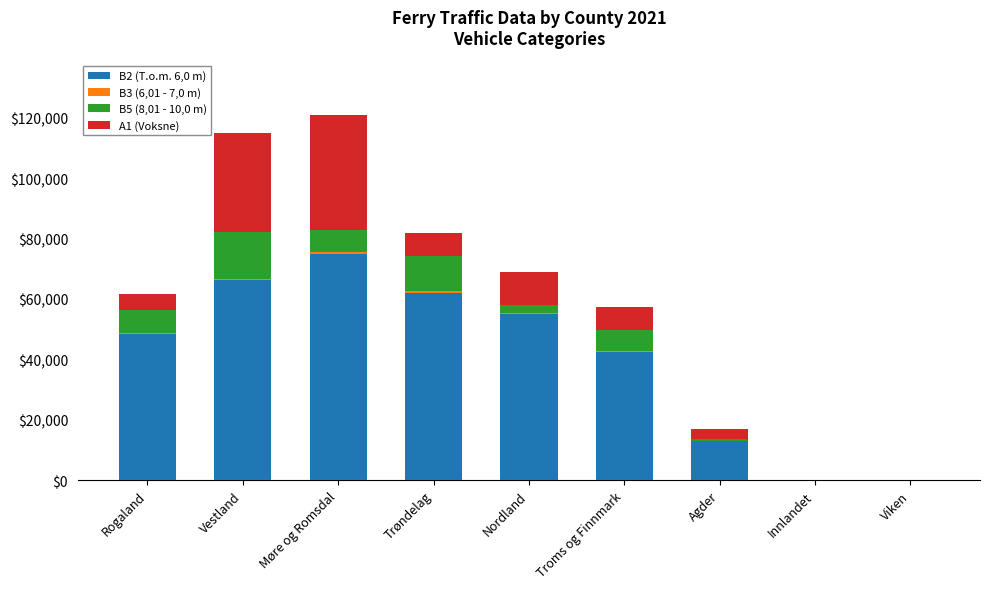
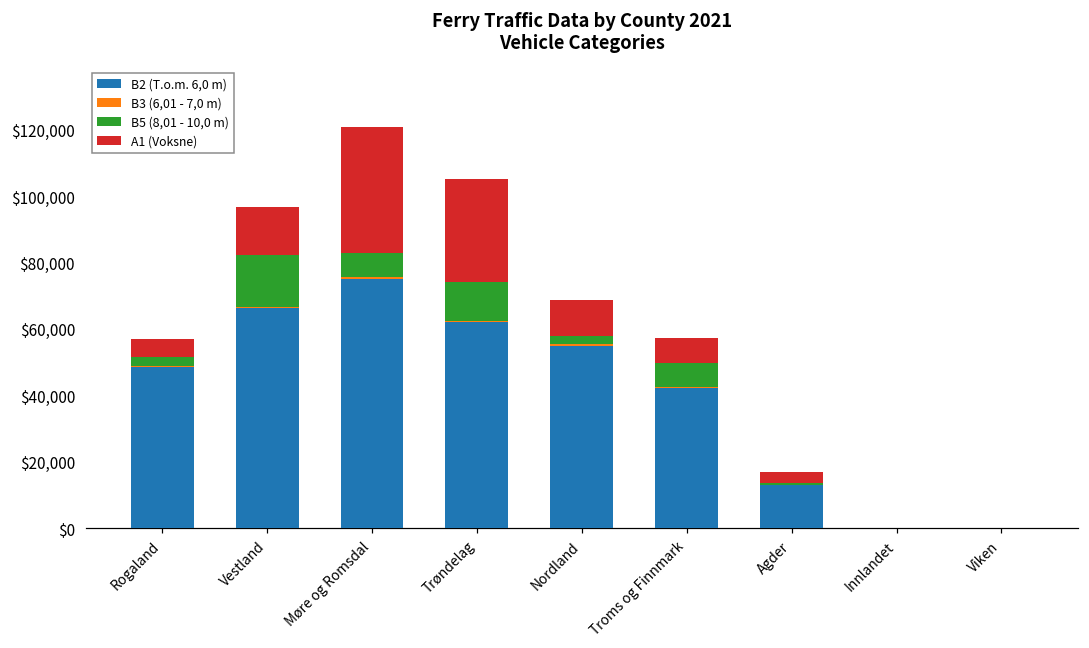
  {
    "B2 (T.o.m. 6,0 m)": {
      "Rogaland": "$49,000",
      "Vestland": "$66,000",
      "Møre og Romsdal": "$75,000",
      "Trøndelag": "$62,000",
      "Nordland": "$55,000",
      "Troms og Finnmark": "$42,000",
      "Agder": "$13,000",
      "Innlandet": "$0",
      "Viken": "$0"
    },
    "B3 (6,01 - 7,0 m)": {
      "Innlandet": "$0",
      "Viken": "$0"
    },
    "B5 (8,01 - 10,0 m)": {
-     "Rogaland": "$8,000",
+     "Rogaland": "$3,000",
      "Vestland": "$16,000",
      "Møre og Romsdal": "$7,000",
      "Trøndelag": "$12,000",
      "Nordland": "$2,000",
      "Troms og Finnmark": "$7,000",
      "Innlandet": "$0",
      "Viken": "$0"
    },
    "A1 (Voksne)": {
      "Rogaland": "$5,000",
-     "Vestland": "$33,000",
+     "Vestland": "$15,000",
      "Møre og Romsdal": "$38,000",
-     "Trøndelag": "$7,000",
+     "Trøndelag": "$31,000",
      "Nordland": "$11,000",
      "Troms og Finnmark": "$8,000",
      "Agder": "$3,000",
      "Innlandet": "$0",
      "Viken": "$0"
    }
  }
